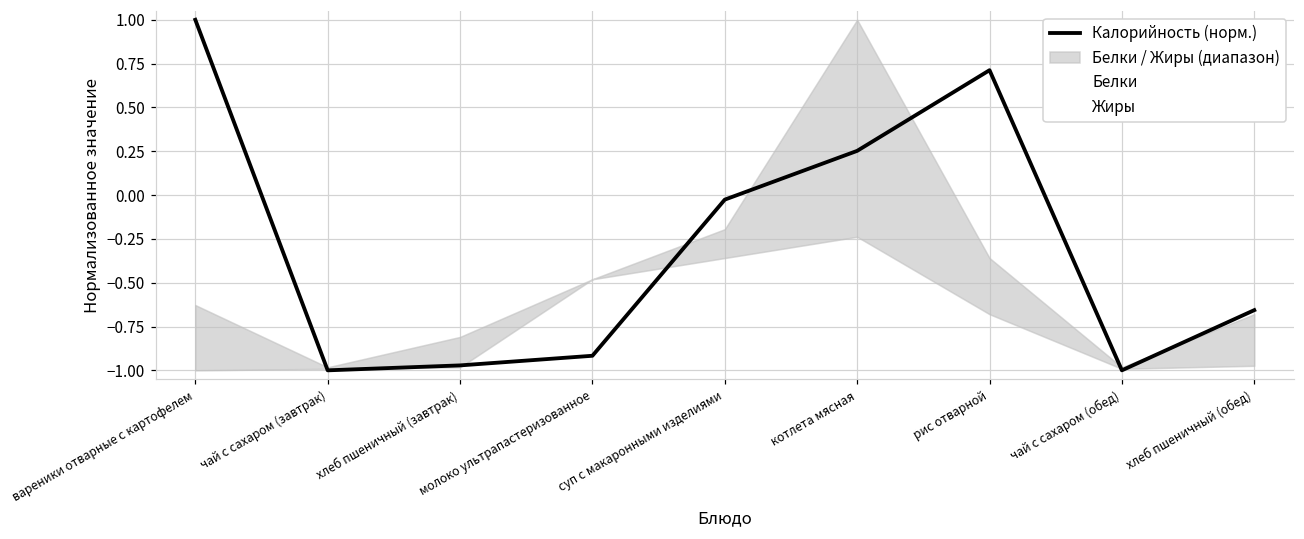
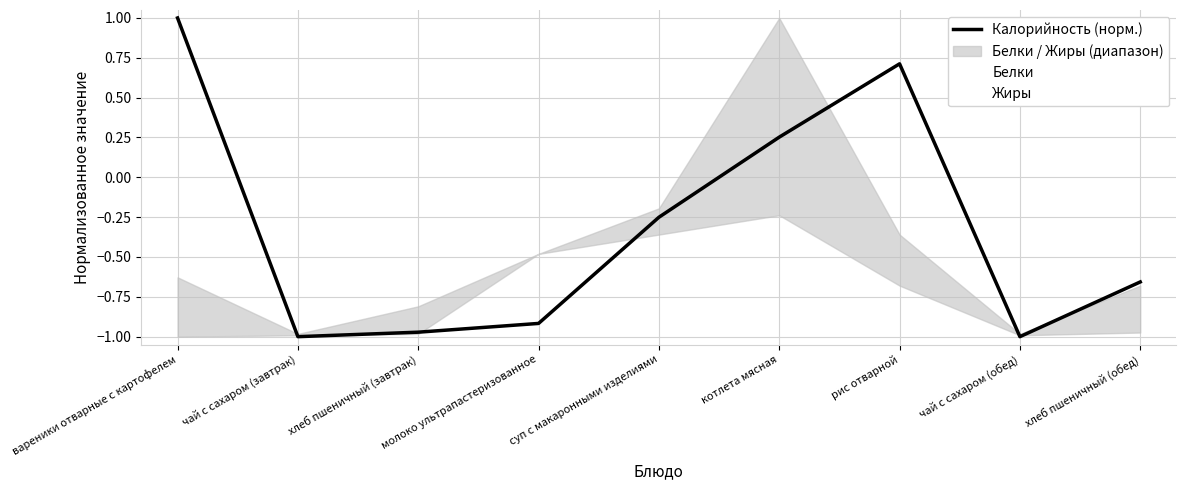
  {
    "Калорийность (норм.)": {
      "вареники отварные с картофелем": 1.00,
      "молоко ультрапастеризованное": -0.92,
-     "суп с макаронными изделиями": -0.03,
+     "суп с макаронными изделиями": -0.25,
      "котлета мясная": 0.25,
      "рис отварной": 0.71,
      "хлеб пшеничный (обед)": -0.66
    }
  }
